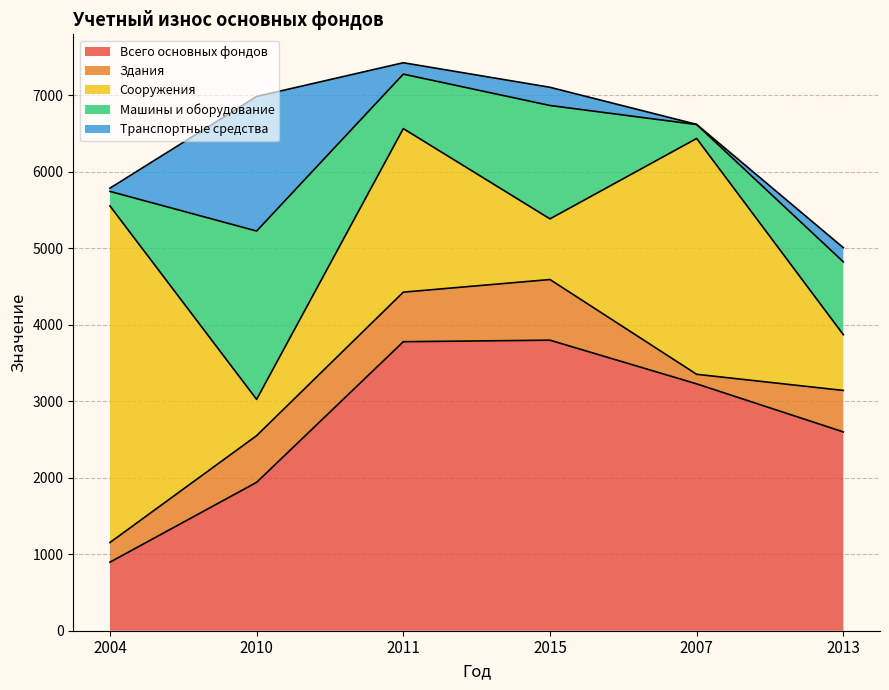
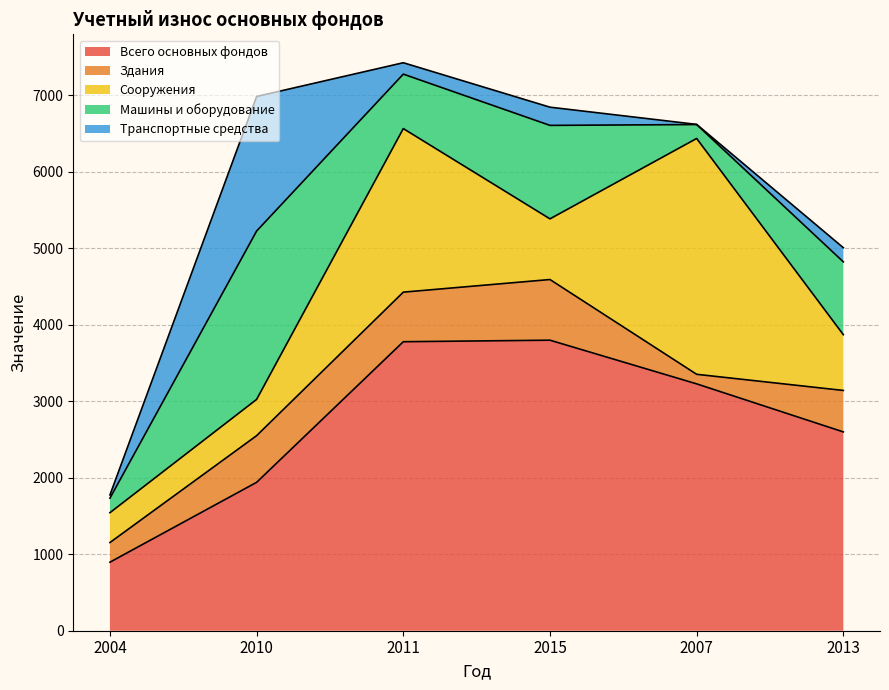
  {
    "Сооружения": {
-     "2004": 4400,
+     "2004": 400,
      "2010": 500,
      "2011": 2100,
      "2015": 800,
      "2007": 3100,
      "2013": 700
    },
    "Машины и оборудование": {
      "2004": 200,
      "2010": 2200,
      "2011": 700,
-     "2015": 1500,
+     "2015": 1200,
      "2013": 1000
    },
    "Транспортные средства": {
      "2004": 0,
      "2011": 100,
      "2015": 200,
      "2013": 200
    }
  }
